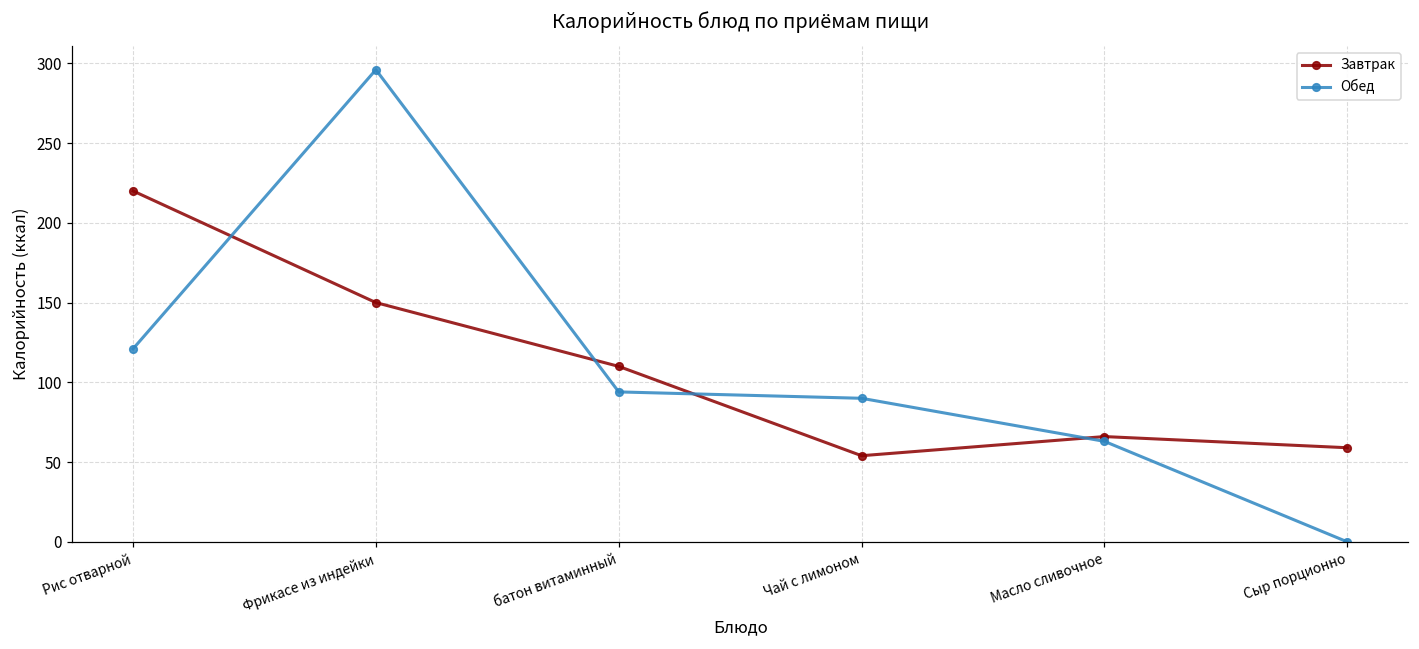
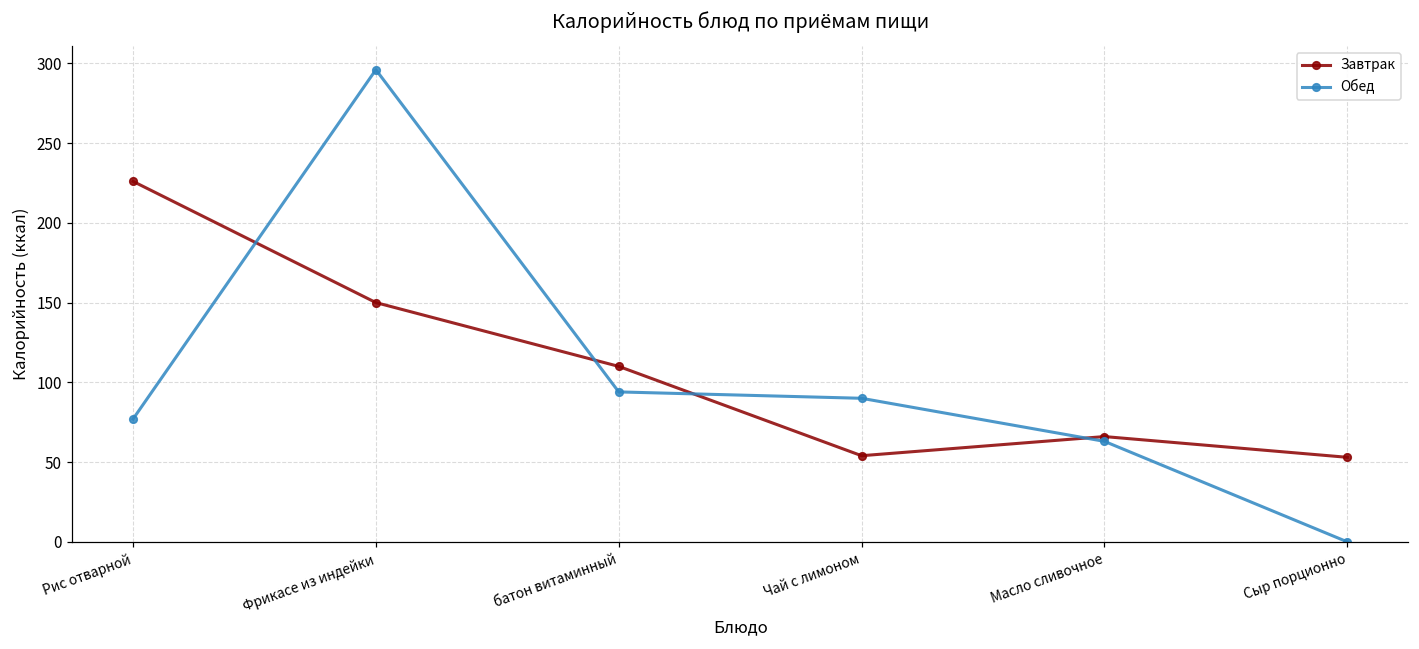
  {
    "Завтрак": {
-     "Рис отварной": 220,
+     "Рис отварной": 226,
      "Фрикасе из индейки": 150,
      "батон витаминный": 110,
      "Чай с лимоном": 54,
      "Масло сливочное": 66,
-     "Сыр порционно": 59
+     "Сыр порционно": 53
    },
    "Обед": {
-     "Рис отварной": 121,
+     "Рис отварной": 77,
      "Фрикасе из индейки": 296,
      "батон витаминный": 94,
      "Чай с лимоном": 90,
      "Масло сливочное": 63,
      "Сыр порционно": 0
    }
  }
